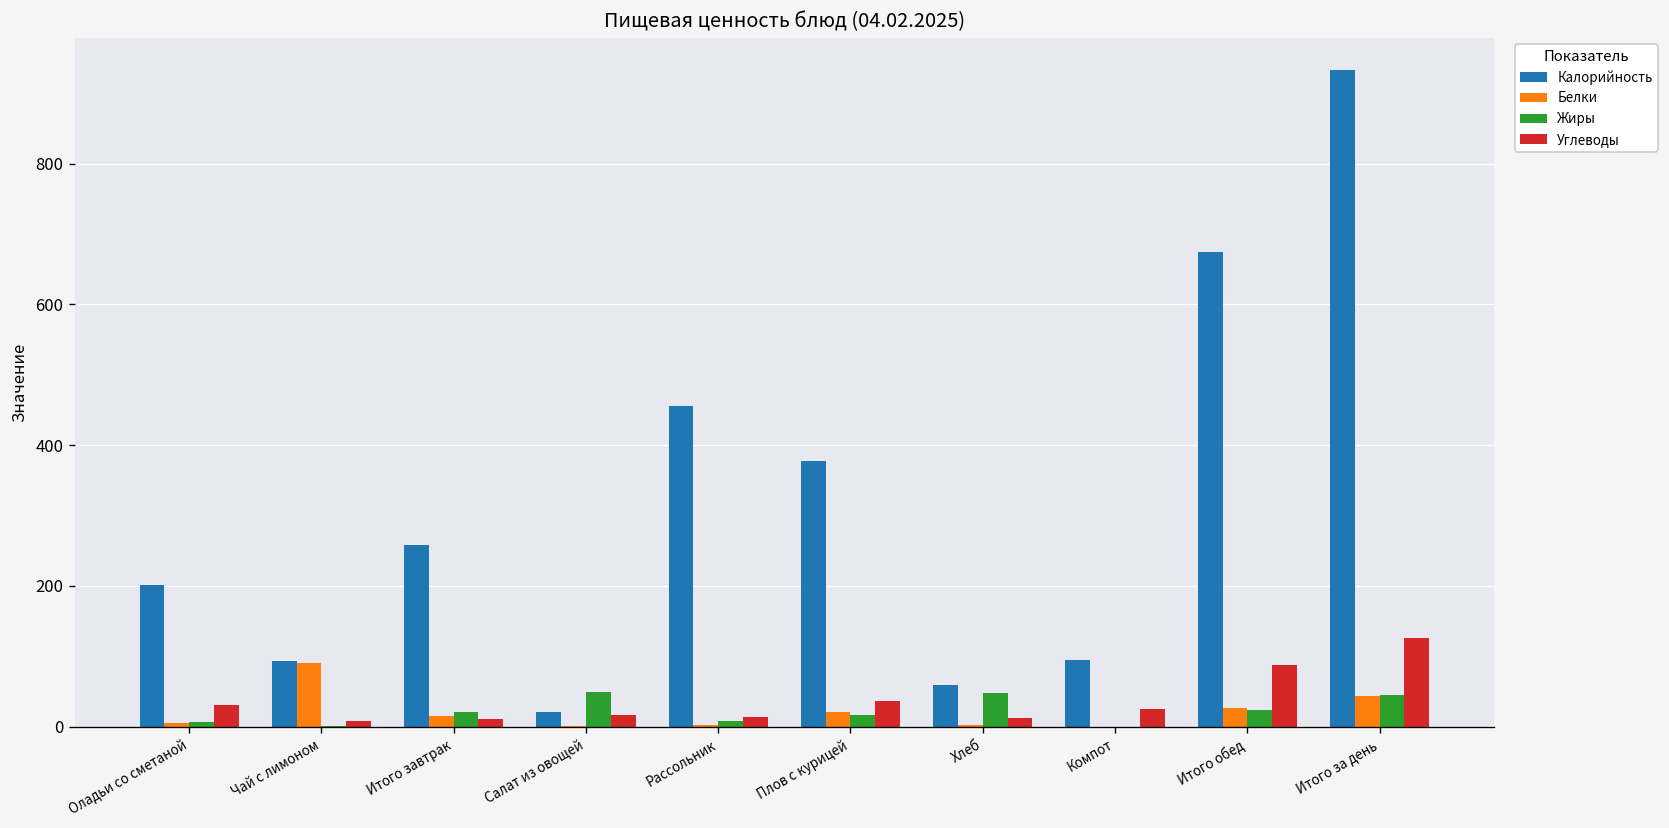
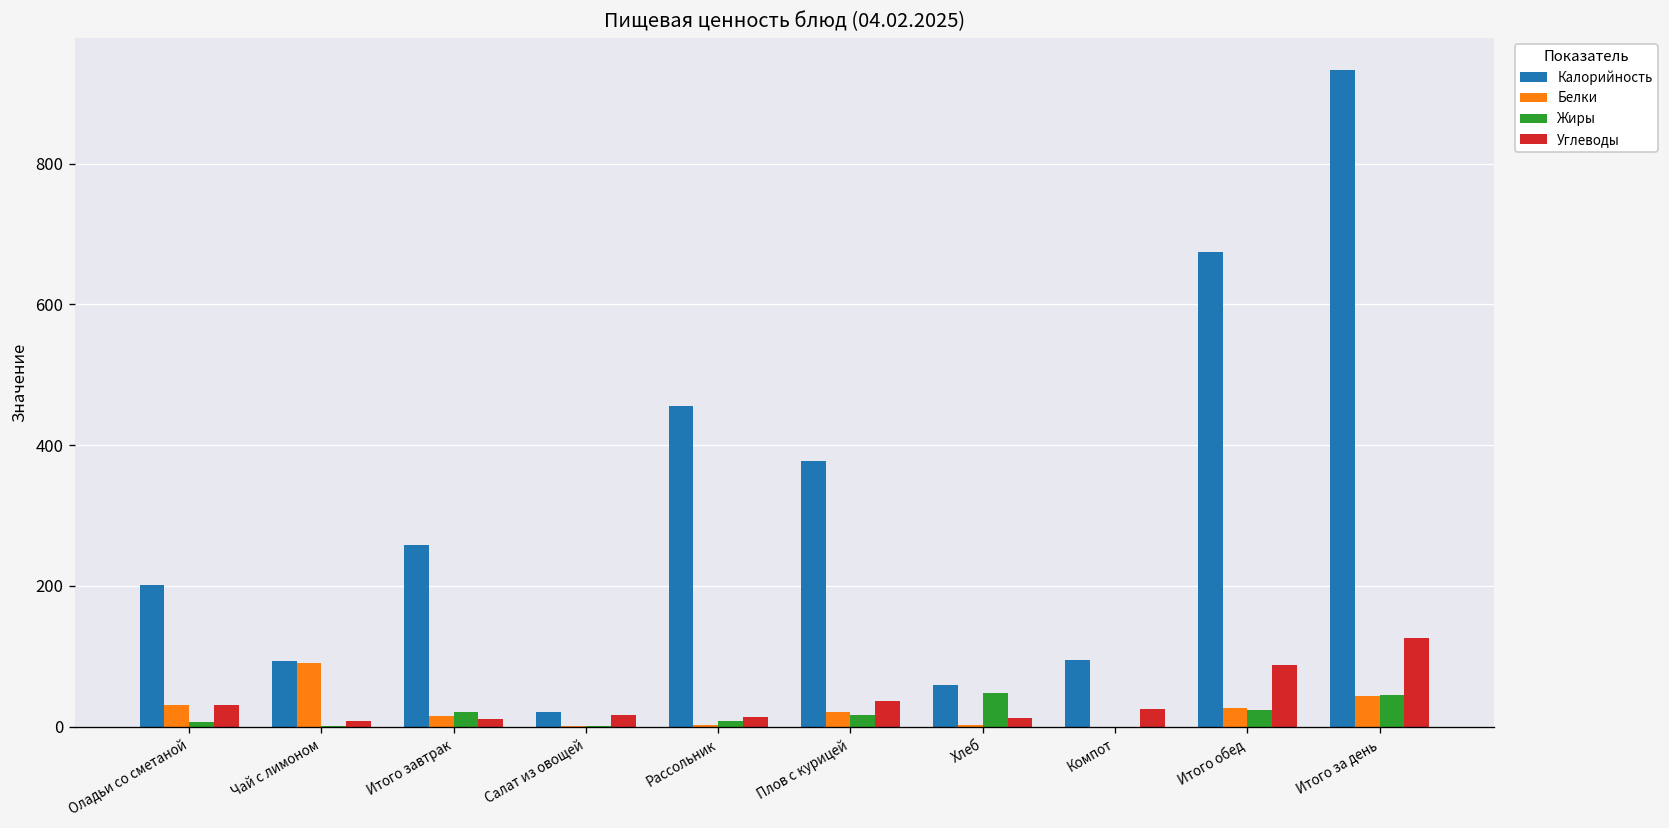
  {
    "Калорийность": {
      "Оладьи со сметаной": 200,
      "Чай с лимоном": 90,
      "Итого завтрак": 260,
      "Салат из овощей": 20,
      "Рассольник": 460,
      "Плов с курицей": 380,
      "Хлеб": 60,
      "Компот": 90,
      "Итого обед": 670,
      "Итого за день": 930
    },
    "Белки": {
-     "Оладьи со сметаной": 10,
+     "Оладьи со сметаной": 30,
      "Чай с лимоном": 90,
      "Итого завтрак": 10,
      "Плов с курицей": 20,
      "Итого обед": 30,
      "Итого за день": 40
    },
    "Жиры": {
      "Оладьи со сметаной": 10,
      "Итого завтрак": 20,
-     "Салат из овощей": 50,
+     "Салат из овощей": 0,
      "Рассольник": 10,
      "Плов с курицей": 20,
      "Хлеб": 50,
      "Компот": 0,
      "Итого обед": 20,
      "Итого за день": 40
    },
    "Углеводы": {
      "Оладьи со сметаной": 30,
      "Чай с лимоном": 10,
      "Итого завтрак": 10,
      "Салат из овощей": 20,
      "Рассольник": 10,
      "Плов с курицей": 40,
      "Хлеб": 10,
      "Компот": 20,
      "Итого обед": 90,
      "Итого за день": 130
    }
  }
